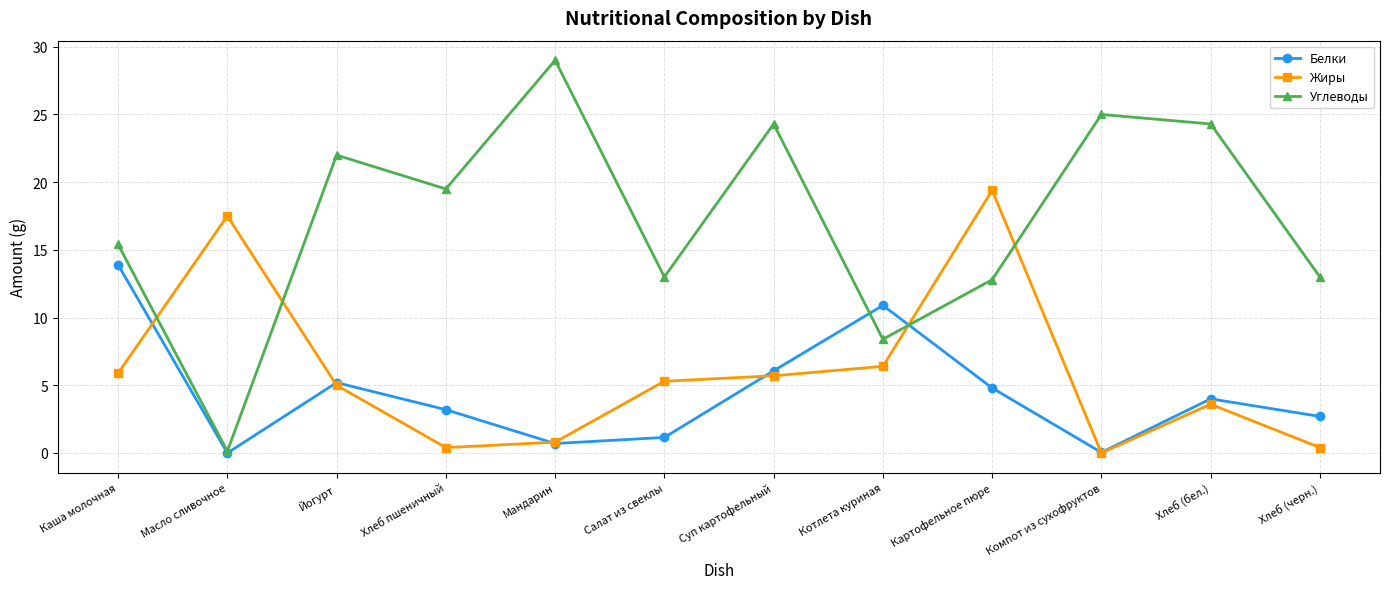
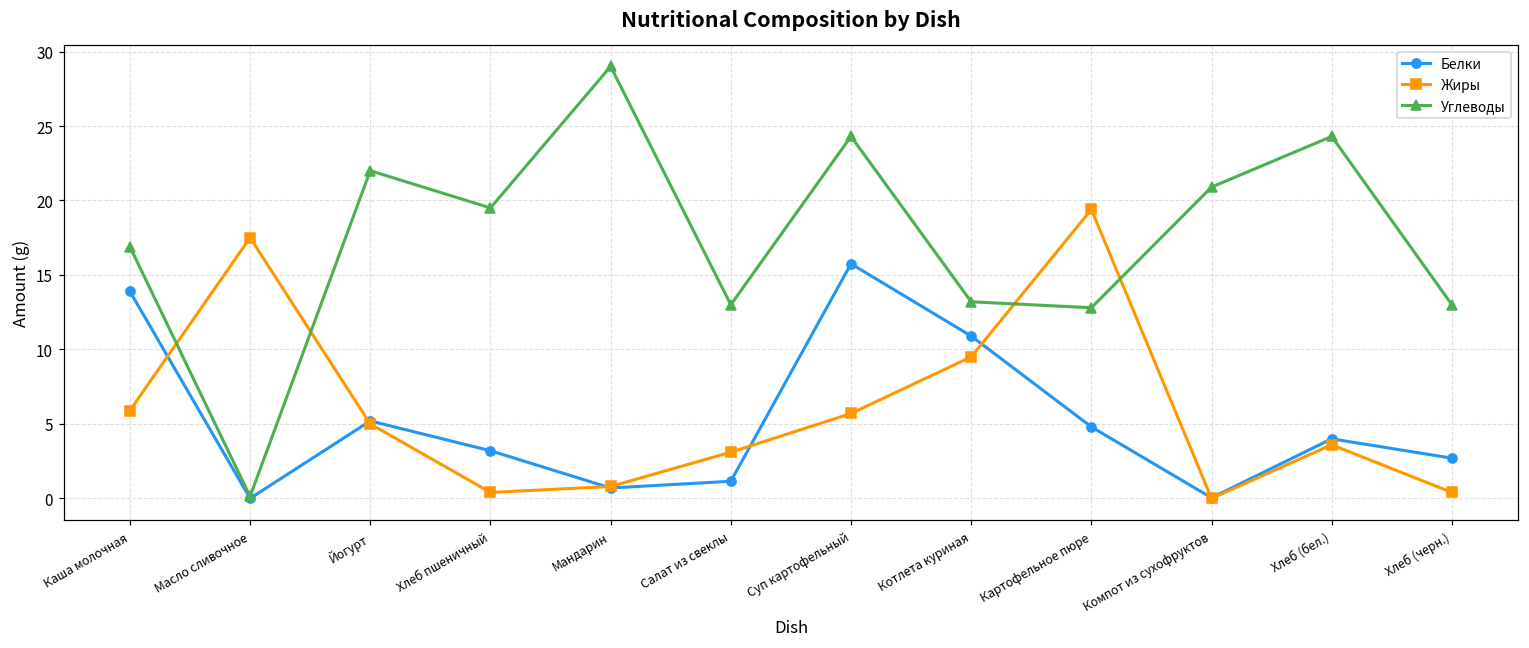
  {
    "Белки": {
      "Каша молочная": 13.9,
      "Йогурт": 5.2,
      "Хлеб пшеничный": 3.2,
      "Салат из свеклы": 1.2,
-     "Суп картофельный": 6.1,
+     "Суп картофельный": 15.8,
      "Котлета куриная": 10.9,
      "Картофельное пюре": 4.8,
      "Хлеб (бел.)": 4.0,
      "Хлеб (черн.)": 2.7
    },
    "Жиры": {
      "Каша молочная": 5.9,
      "Масло сливочное": 17.5,
      "Йогурт": 5.0,
      "Хлеб пшеничный": 0.4,
-     "Салат из свеклы": 5.3,
+     "Салат из свеклы": 3.1,
      "Суп картофельный": 5.7,
-     "Котлета куриная": 6.4,
+     "Котлета куриная": 9.5,
      "Картофельное пюре": 19.4,
      "Хлеб (бел.)": 3.6,
      "Хлеб (черн.)": 0.4
    },
    "Углеводы": {
-     "Каша молочная": 15.4,
+     "Каша молочная": 16.9,
      "Йогурт": 22.0,
      "Хлеб пшеничный": 19.5,
      "Мандарин": 29.0,
      "Салат из свеклы": 13.0,
      "Суп картофельный": 24.3,
-     "Котлета куриная": 8.4,
+     "Котлета куриная": 13.2,
      "Картофельное пюре": 12.8,
-     "Компот из сухофруктов": 25.0,
+     "Компот из сухофруктов": 20.9,
      "Хлеб (бел.)": 24.3,
      "Хлеб (черн.)": 13.0
    }
  }
